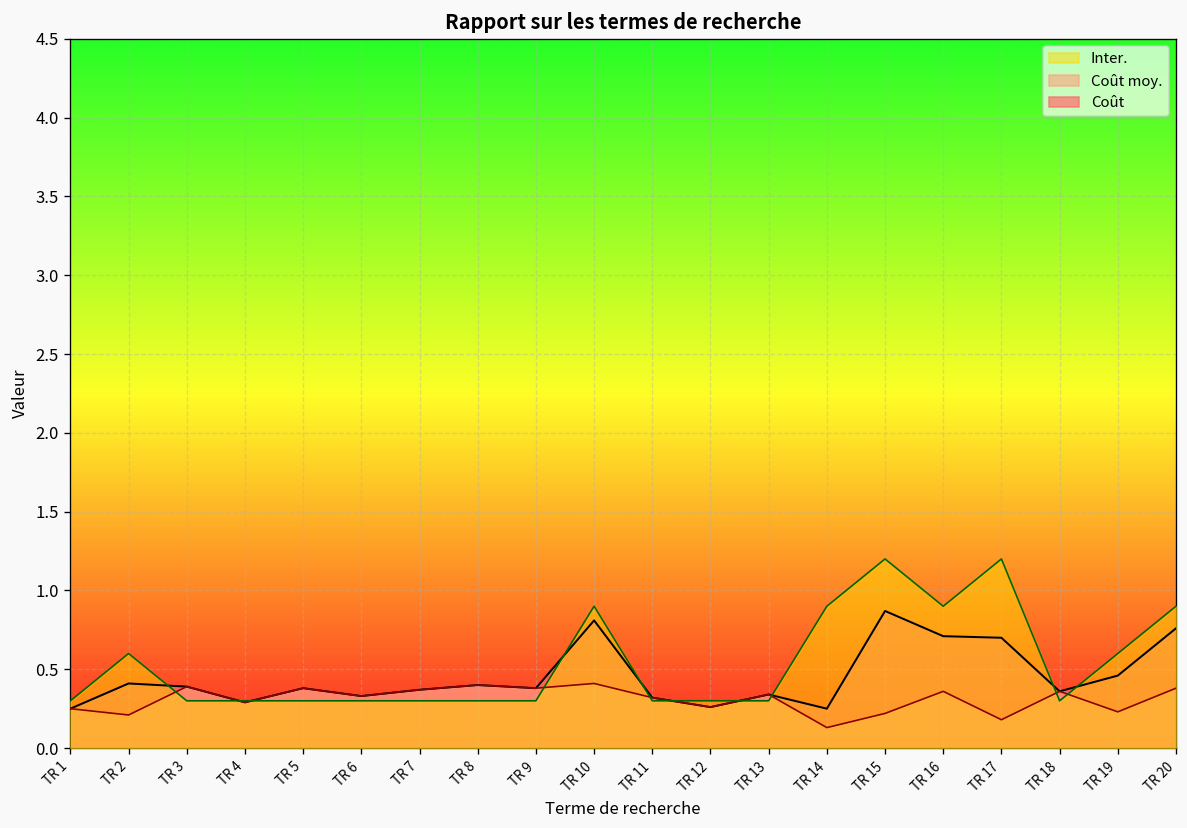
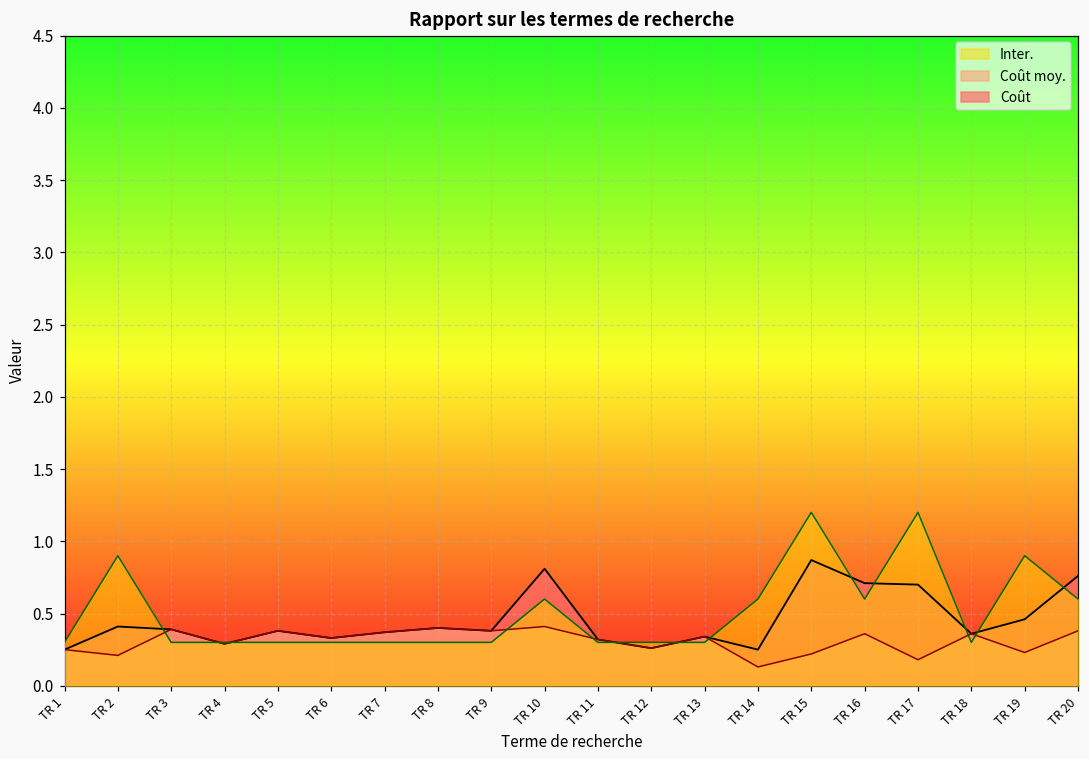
  {
    "Inter.": {
      "TR 1": 0.30,
-     "TR 2": 0.60,
+     "TR 2": 0.90,
      "TR 3": 0.30,
      "TR 5": 0.30,
      "TR 6": 0.30,
      "TR 7": 0.30,
      "TR 8": 0.30,
      "TR 9": 0.30,
-     "TR 10": 0.90,
+     "TR 10": 0.60,
      "TR 11": 0.30,
      "TR 12": 0.30,
      "TR 13": 0.30,
-     "TR 14": 0.90,
+     "TR 14": 0.60,
      "TR 15": 1.20,
-     "TR 16": 0.90,
+     "TR 16": 0.60,
      "TR 17": 1.20,
      "TR 18": 0.30,
-     "TR 19": 0.60,
-     "TR 20": 0.90
+     "TR 19": 0.90,
+     "TR 20": 0.60
    }
  }
